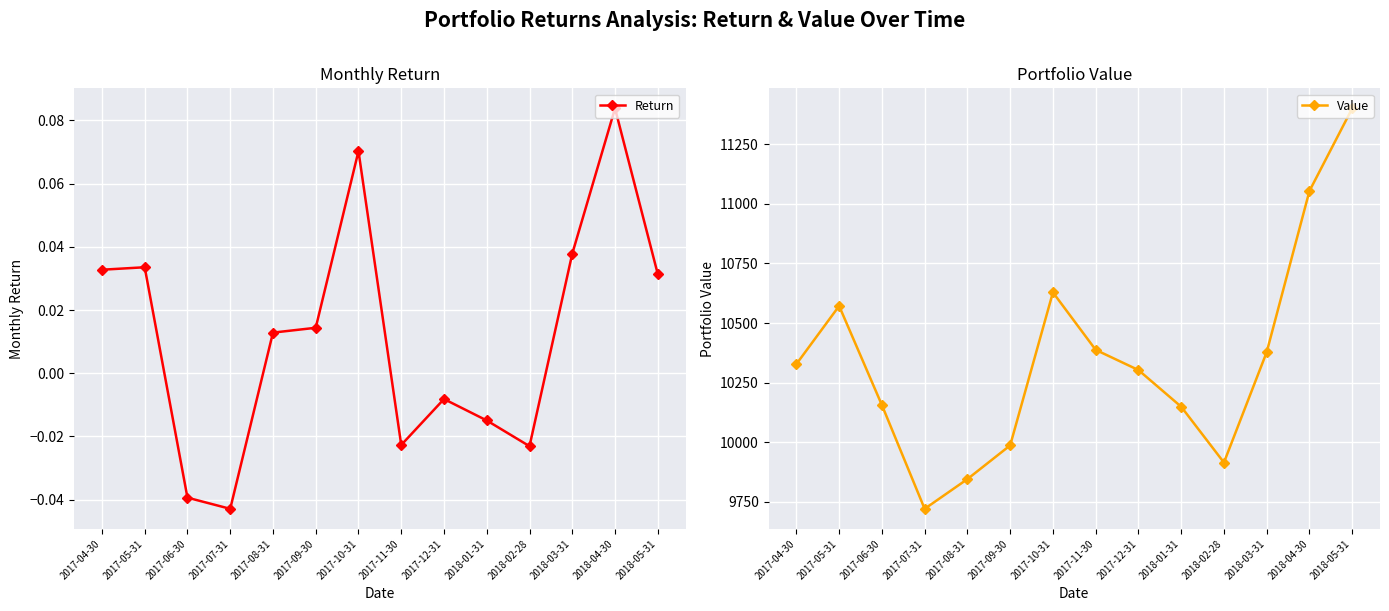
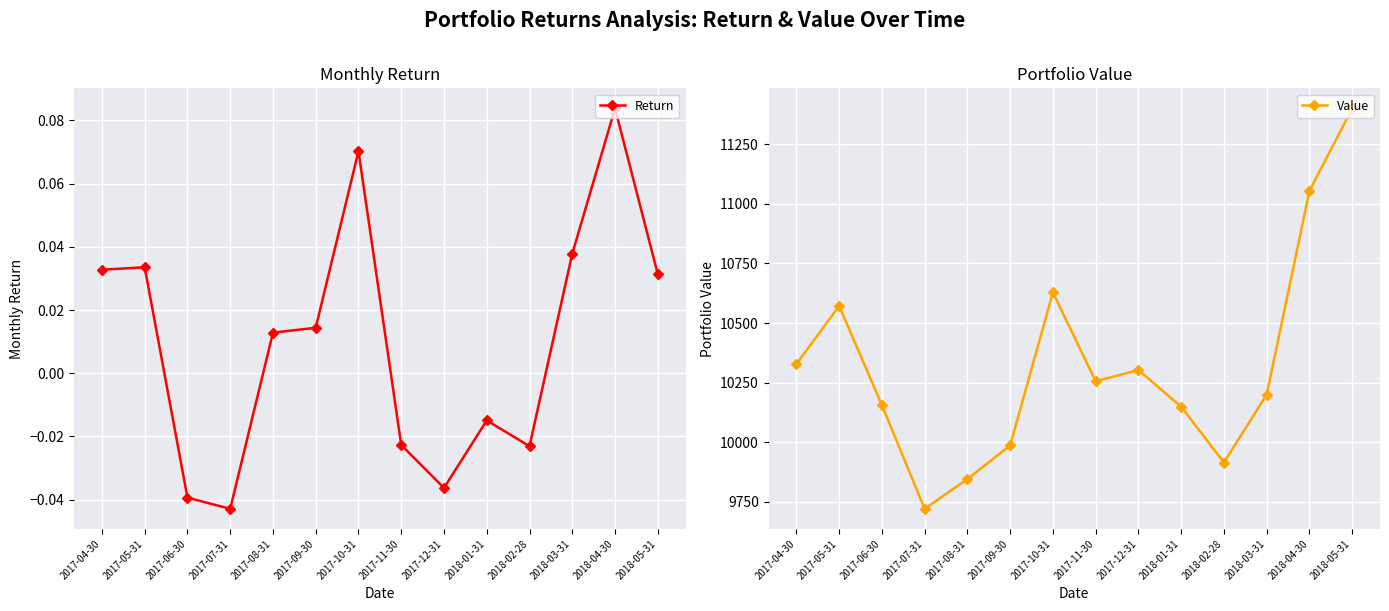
  {
    "Monthly Return": {
      "2017-04-30": 0.033,
      "2017-05-31": 0.034,
      "2017-06-30": -0.039,
      "2017-07-31": -0.043,
      "2017-08-31": 0.013,
      "2017-09-30": 0.014,
      "2017-10-31": 0.070,
      "2017-11-30": -0.023,
-     "2017-12-31": -0.008,
+     "2017-12-31": -0.036,
      "2018-01-31": -0.015,
      "2018-02-28": -0.023,
      "2018-03-31": 0.038,
      "2018-05-31": 0.031
    },
    "Portfolio Value": {
      "2017-04-30": 10330,
      "2017-05-31": 10570,
      "2017-06-30": 10160,
      "2017-07-31": 9720,
      "2017-08-31": 9840,
      "2017-09-30": 9990,
      "2017-10-31": 10630,
-     "2017-11-30": 10390,
+     "2017-11-30": 10260,
      "2017-12-31": 10300,
      "2018-01-31": 10150,
      "2018-02-28": 9910,
-     "2018-03-31": 10380,
+     "2018-03-31": 10200,
      "2018-04-30": 11050
    }
  }
